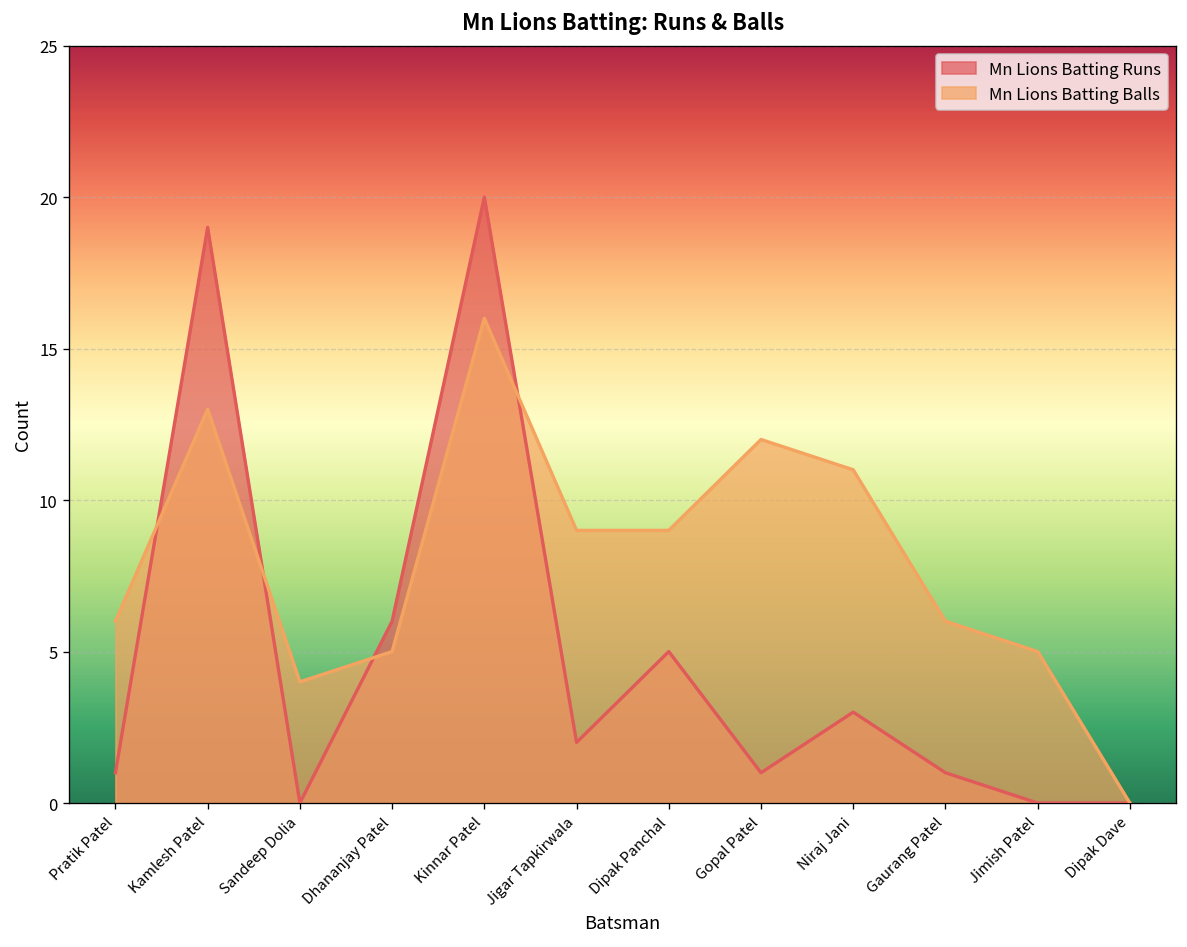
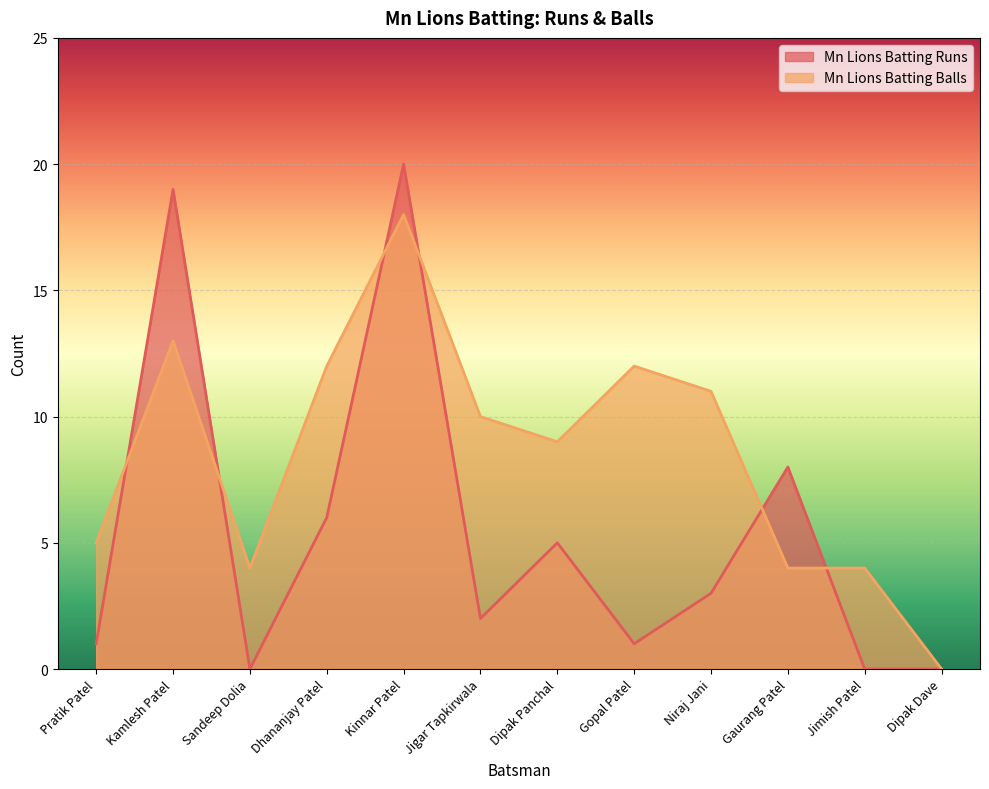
  {
    "Mn Lions Batting Runs": {
      "Pratik Patel": 1,
      "Kamlesh Patel": 19,
      "Sandeep Dolia": 0,
      "Dhananjay Patel": 6,
      "Kinnar Patel": 20,
      "Jigar Tapkirwala": 2,
      "Dipak Panchal": 5,
      "Gopal Patel": 1,
      "Niraj Jani": 3,
-     "Gaurang Patel": 1,
+     "Gaurang Patel": 8,
      "Jimish Patel": 0
    },
    "Mn Lions Batting Balls": {
-     "Pratik Patel": 6,
+     "Pratik Patel": 5,
      "Kamlesh Patel": 13,
      "Sandeep Dolia": 4,
-     "Dhananjay Patel": 5,
-     "Kinnar Patel": 16,
-     "Jigar Tapkirwala": 9,
+     "Dhananjay Patel": 12,
+     "Kinnar Patel": 18,
+     "Jigar Tapkirwala": 10,
      "Dipak Panchal": 9,
      "Gopal Patel": 12,
      "Niraj Jani": 11,
-     "Gaurang Patel": 6,
-     "Jimish Patel": 5
+     "Gaurang Patel": 4,
+     "Jimish Patel": 4
    }
  }
